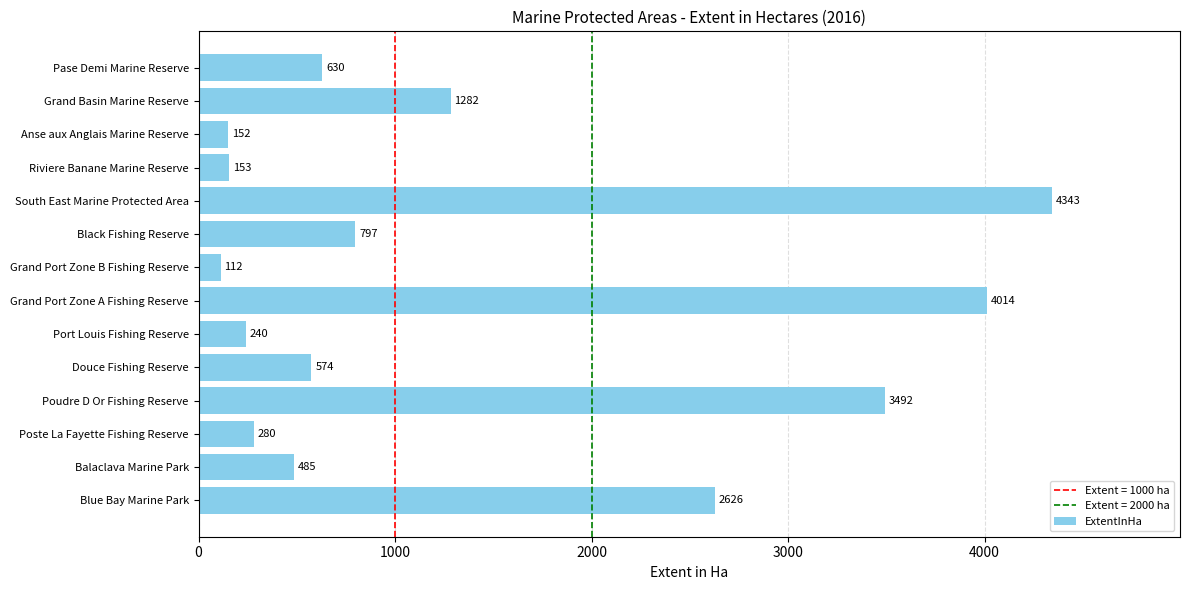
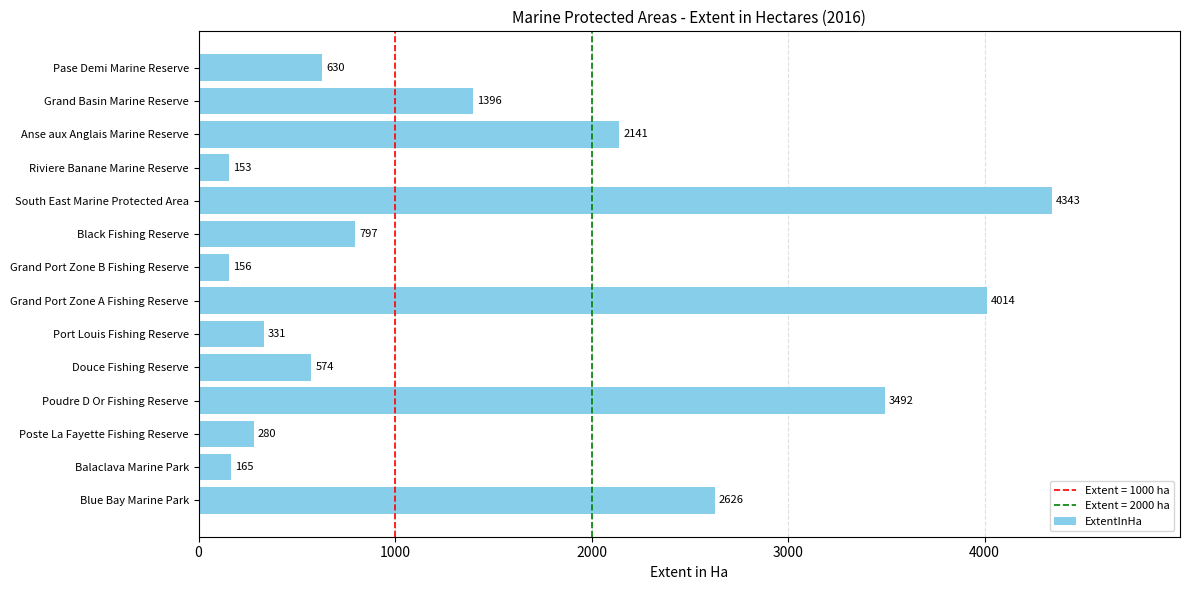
  {
    "Pase Demi Marine Reserve": 630,
-   "Grand Basin Marine Reserve": 1282,
-   "Anse aux Anglais Marine Reserve": 152,
+   "Grand Basin Marine Reserve": 1396,
+   "Anse aux Anglais Marine Reserve": 2141,
    "Riviere Banane Marine Reserve": 153,
    "South East Marine Protected Area": 4343,
    "Black Fishing Reserve": 797,
-   "Grand Port Zone B Fishing Reserve": 112,
+   "Grand Port Zone B Fishing Reserve": 156,
    "Grand Port Zone A Fishing Reserve": 4014,
-   "Port Louis Fishing Reserve": 240,
+   "Port Louis Fishing Reserve": 331,
    "Douce Fishing Reserve": 574,
    "Poudre D Or Fishing Reserve": 3492,
    "Poste La Fayette Fishing Reserve": 280,
-   "Balaclava Marine Park": 485,
+   "Balaclava Marine Park": 165,
    "Blue Bay Marine Park": 2626
  }
